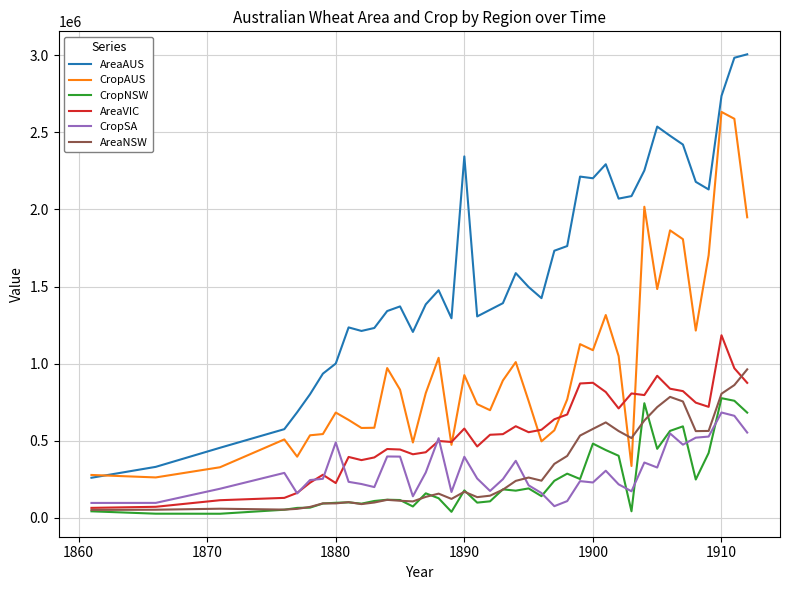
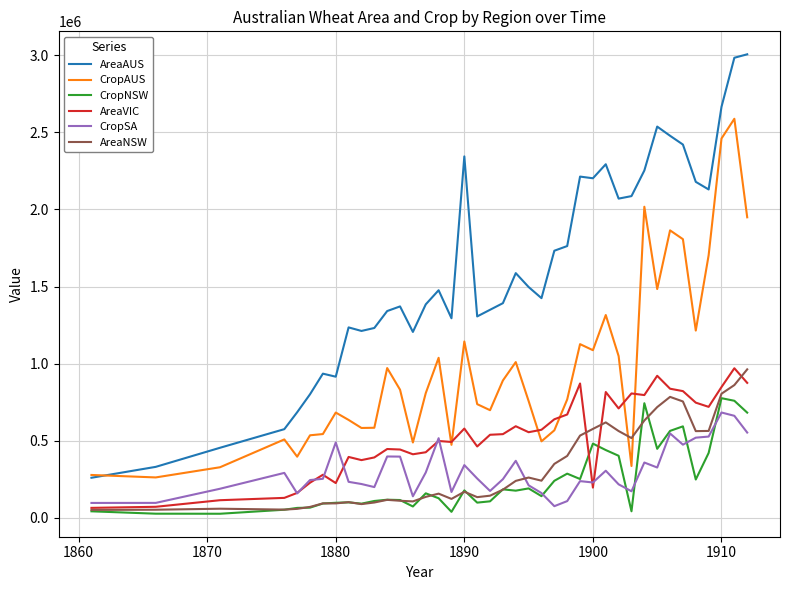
  {
    "AreaAUS": {
-     "1880": 1000000,
+     "1880": 920000,
      "1890": 2340000,
      "1900": 2200000,
-     "1910": 2740000
+     "1910": 2670000
    },
    "CropAUS": {
      "1880": 680000,
-     "1890": 930000,
+     "1890": 1140000,
      "1900": 1090000,
-     "1910": 2630000
+     "1910": 2460000
    },
    "CropNSW": {
      "1900": 480000,
      "1910": 780000
    },
    "AreaVIC": {
      "1880": 230000,
      "1890": 580000,
-     "1900": 880000,
-     "1910": 1180000
+     "1900": 200000,
+     "1910": 850000
    },
    "CropSA": {
      "1880": 490000,
-     "1890": 400000,
+     "1890": 340000,
      "1900": 230000,
      "1910": 680000
    },
    "AreaNSW": {
      "1900": 580000,
      "1910": 810000
    }
  }
